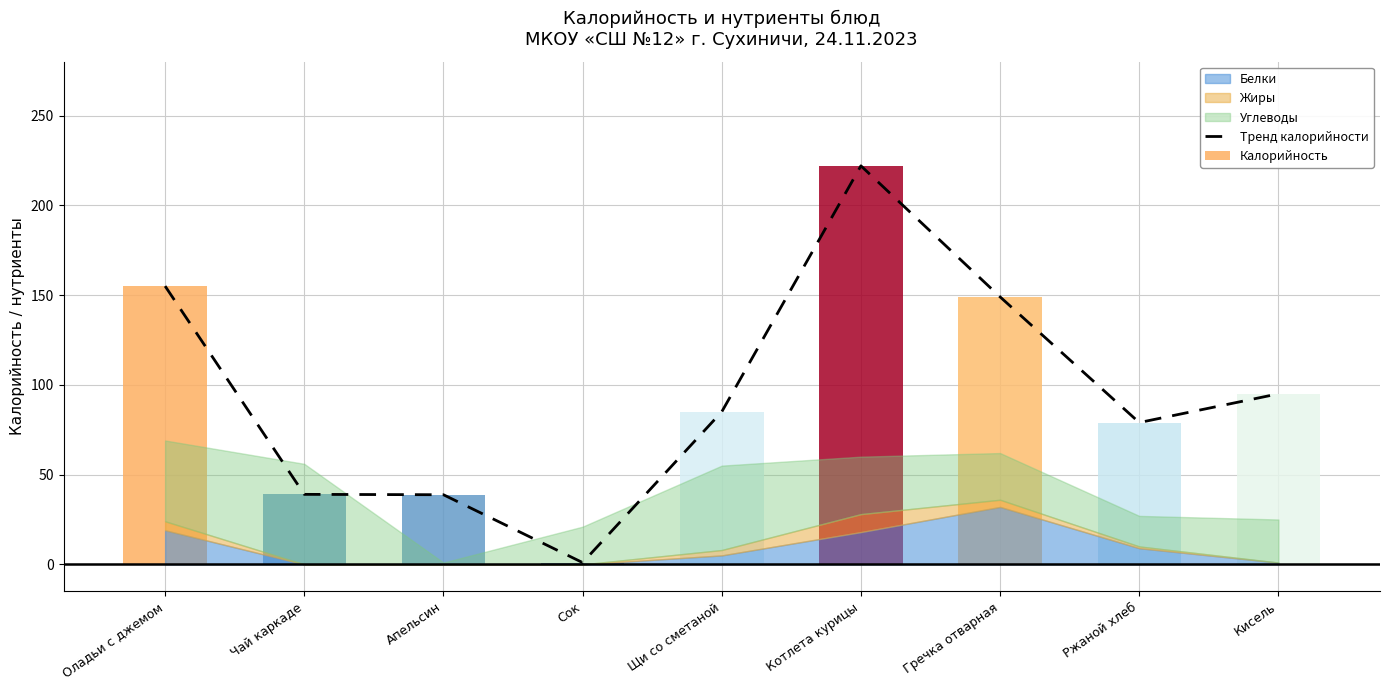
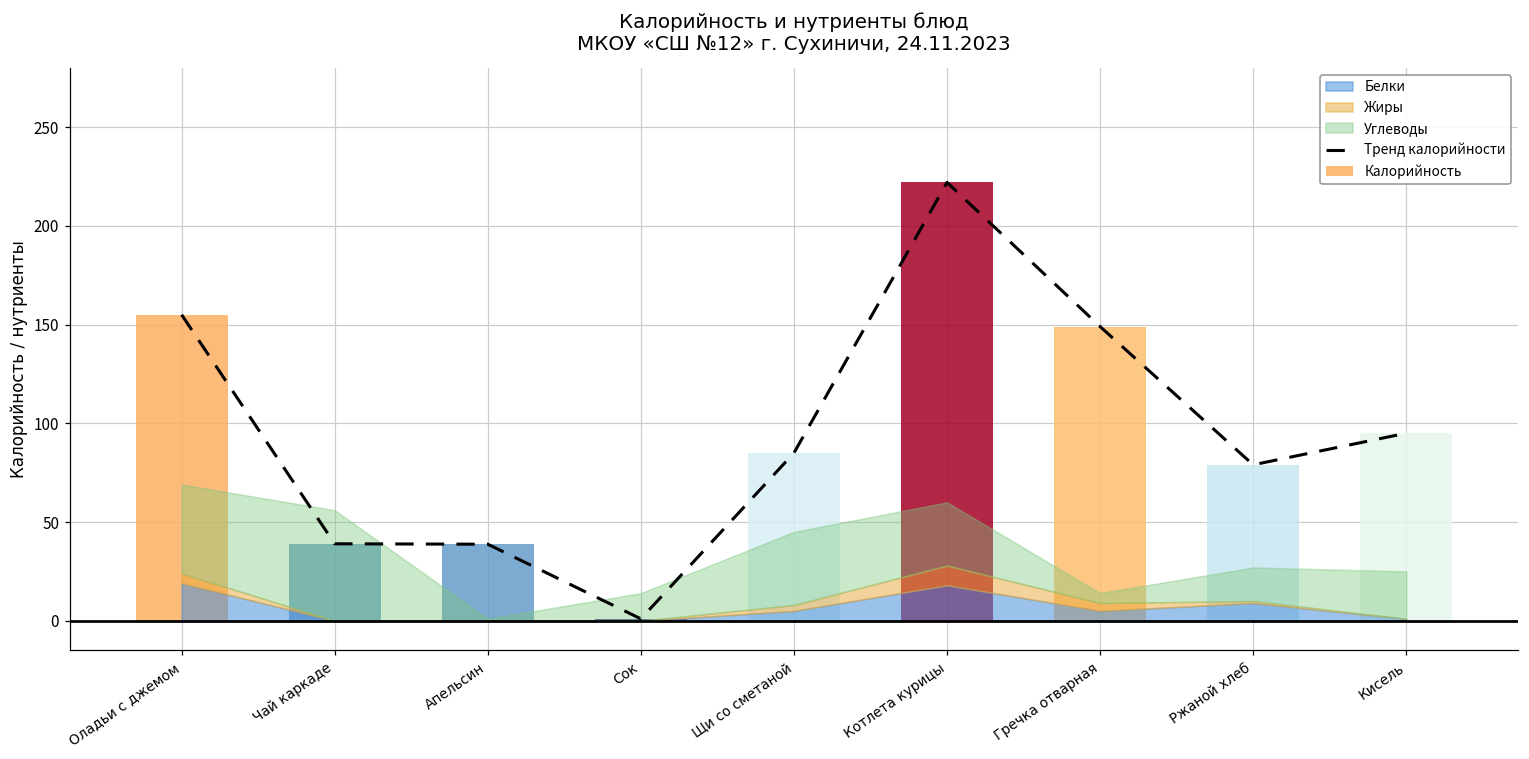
  {
    "Белки": {
      "Оладьи с джемом": 19,
      "Щи со сметаной": 5,
      "Котлета курицы": 18,
-     "Гречка отварная": 32
+     "Гречка отварная": 5
    },
    "Углеводы": {
      "Оладьи с джемом": 45,
      "Чай каркаде": 56,
-     "Сок": 21,
-     "Щи со сметаной": 47,
+     "Сок": 14,
+     "Щи со сметаной": 37,
      "Котлета курицы": 32,
-     "Гречка отварная": 26,
+     "Гречка отварная": 5,
      "Ржаной хлеб": 17,
      "Кисель": 24
    }
  }
